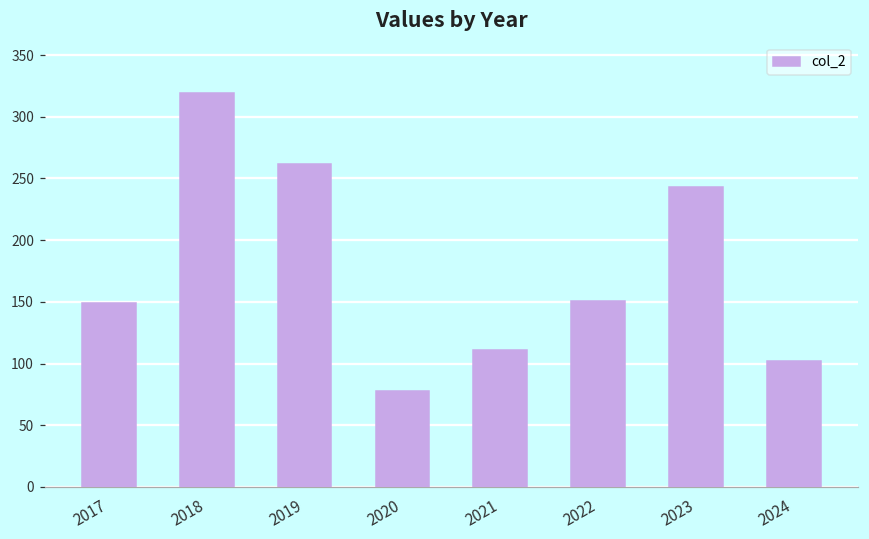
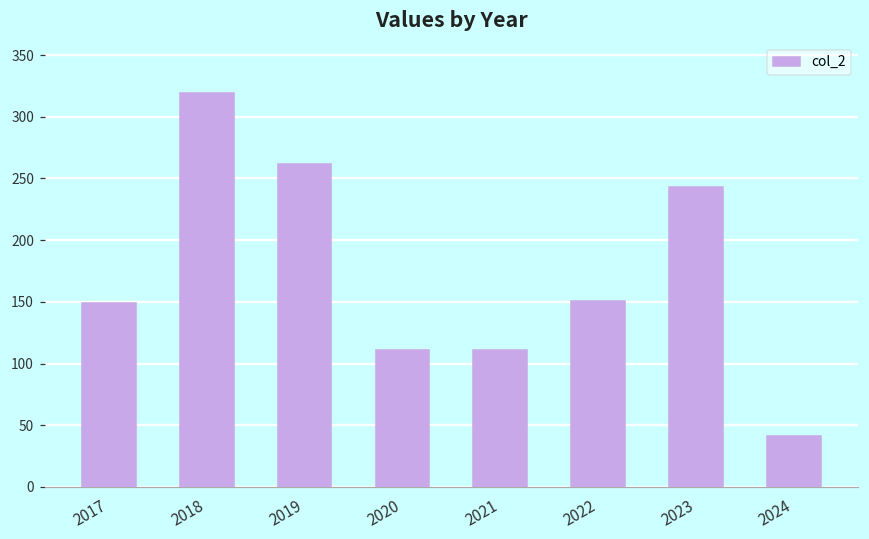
  {
    "2017": 149,
    "2018": 319,
    "2019": 262,
-   "2020": 78,
+   "2020": 111,
    "2021": 111,
    "2022": 151,
    "2023": 243,
-   "2024": 102
+   "2024": 41
  }
